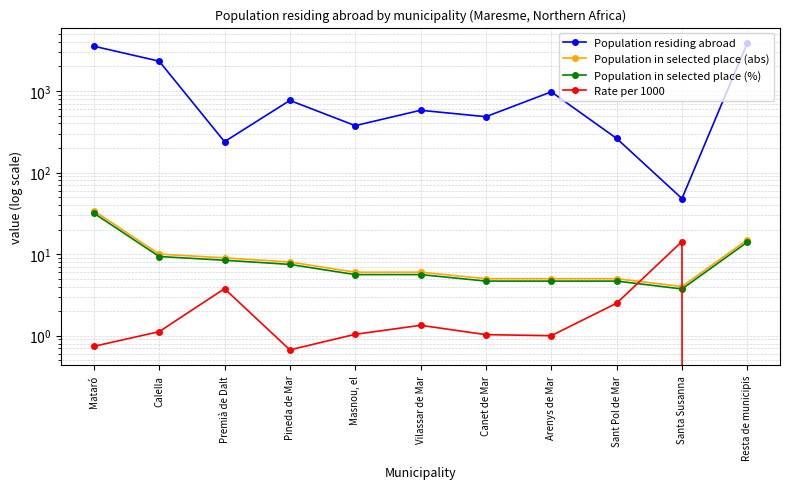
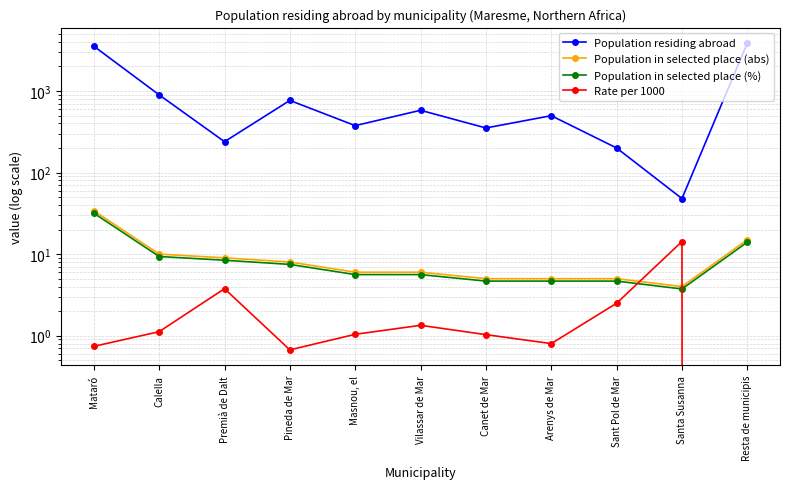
  {
    "Population residing abroad": {
      "Mataró": 3500,
-     "Calella": 2300,
+     "Calella": 900,
      "Premià de Dalt": 240,
      "Pineda de Mar": 800,
      "Masnou, el": 400,
      "Vilassar de Mar": 600,
-     "Canet de Mar": 500,
-     "Arenys de Mar": 1000,
-     "Sant Pol de Mar": 260,
+     "Canet de Mar": 350,
+     "Arenys de Mar": 500,
+     "Sant Pol de Mar": 200,
      "Santa Susanna": 50
    },
    "Rate per 1000": {
      "Mataró": 0.7,
      "Calella": 1.1,
      "Premià de Dalt": 4,
      "Pineda de Mar": 0.7,
      "Masnou, el": 1.0,
      "Vilassar de Mar": 1.3,
      "Canet de Mar": 1.0,
-     "Arenys de Mar": 1.0,
+     "Arenys de Mar": 0.8,
      "Sant Pol de Mar": 2.5,
      "Santa Susanna": 14
    }
  }
